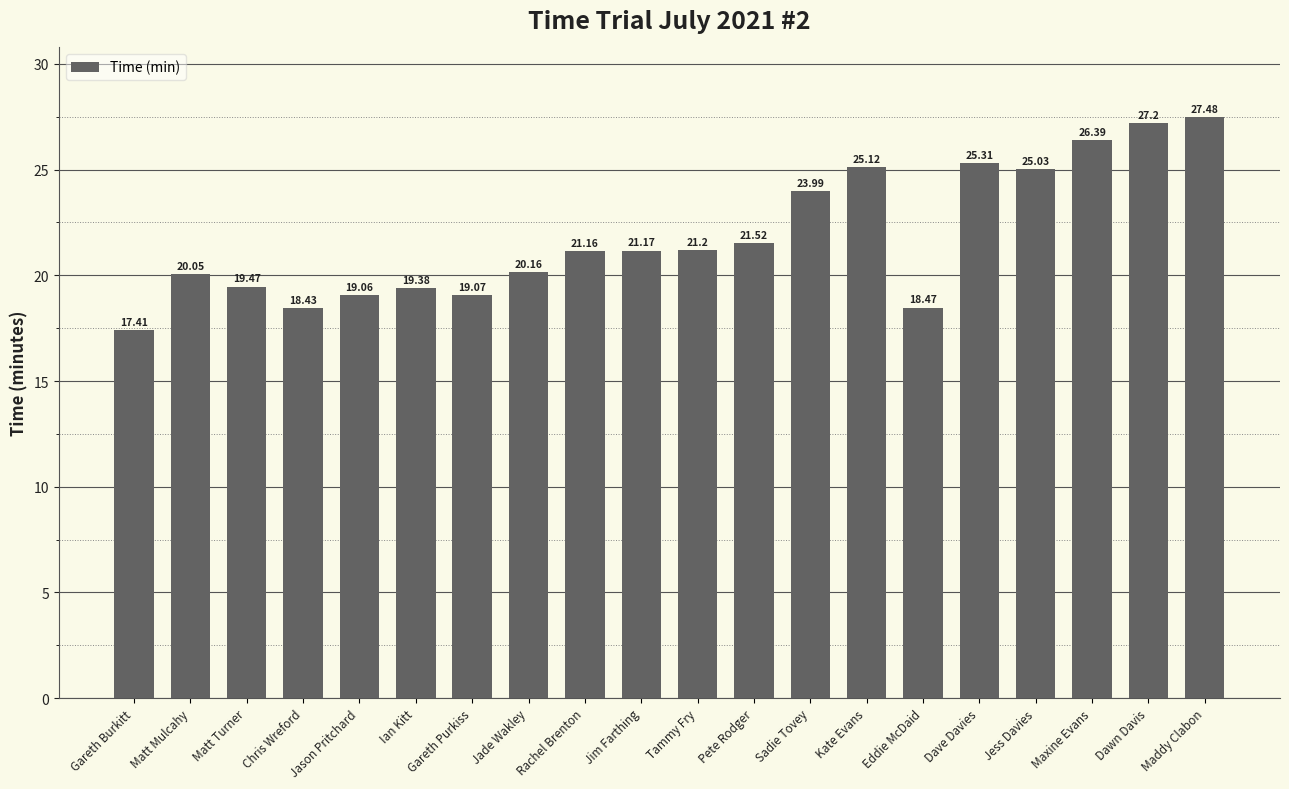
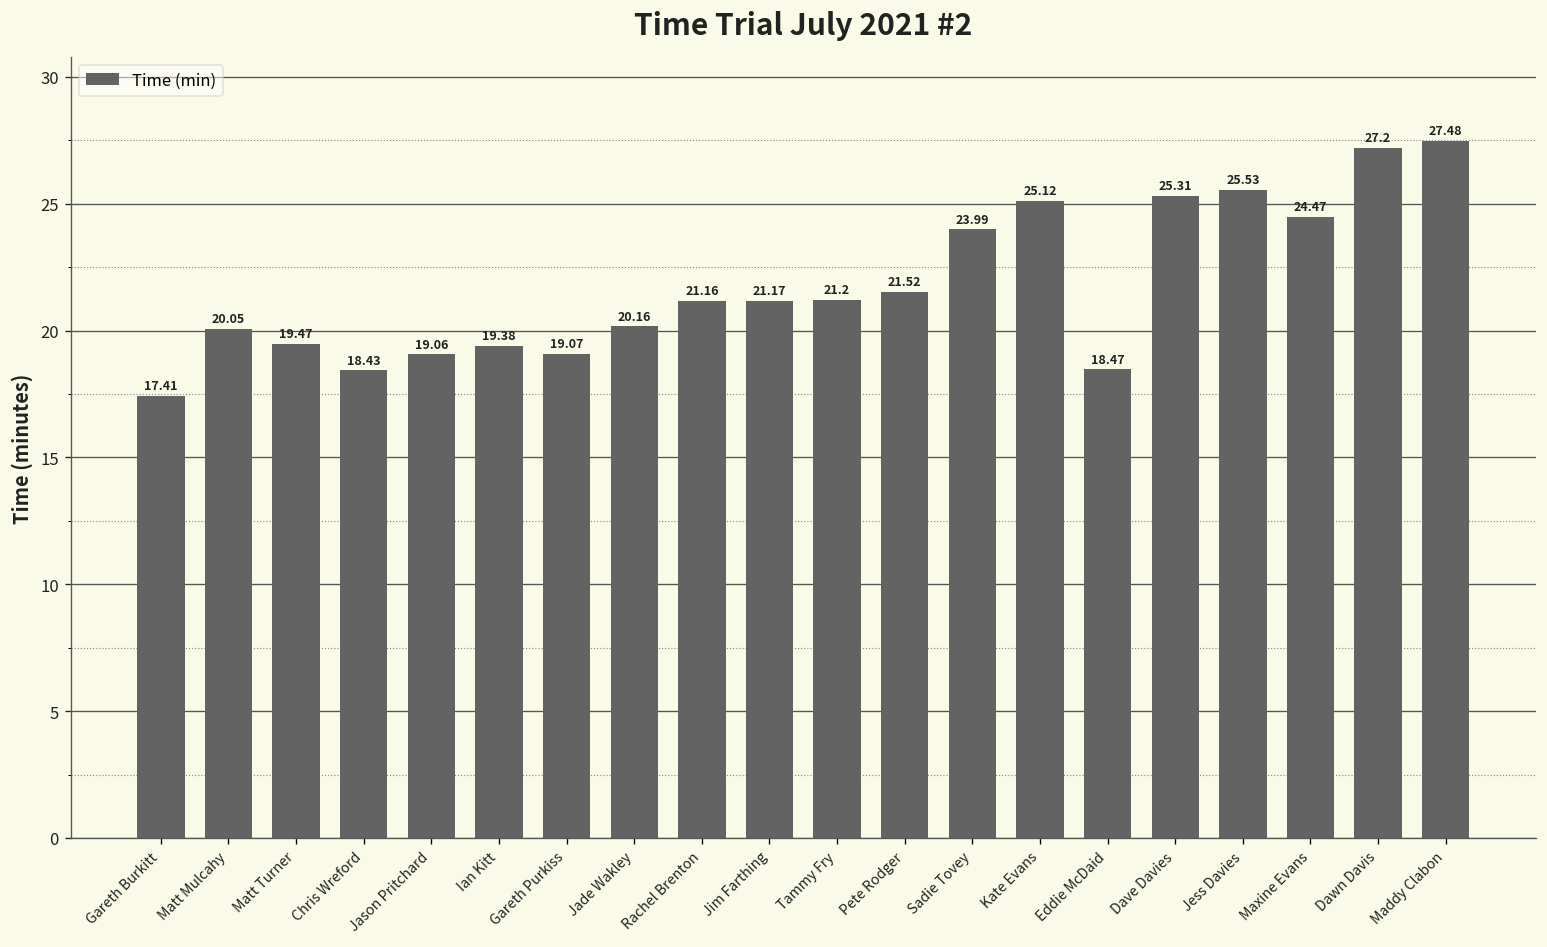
  {
    "Gareth Burkitt": 17.41,
    "Matt Mulcahy": 20.05,
    "Matt Turner": 19.47,
    "Chris Wreford": 18.43,
    "Jason Pritchard": 19.06,
    "Ian Kitt": 19.38,
    "Gareth Purkiss": 19.07,
    "Jade Wakley": 20.16,
    "Rachel Brenton": 21.16,
    "Jim Farthing": 21.17,
    "Tammy Fry": 21.2,
    "Pete Rodger": 21.52,
    "Sadie Tovey": 23.99,
    "Kate Evans": 25.12,
    "Eddie McDaid": 18.47,
    "Dave Davies": 25.31,
-   "Jess Davies": 25.03,
-   "Maxine Evans": 26.39,
+   "Jess Davies": 25.53,
+   "Maxine Evans": 24.47,
    "Dawn Davis": 27.2,
    "Maddy Clabon": 27.48
  }
